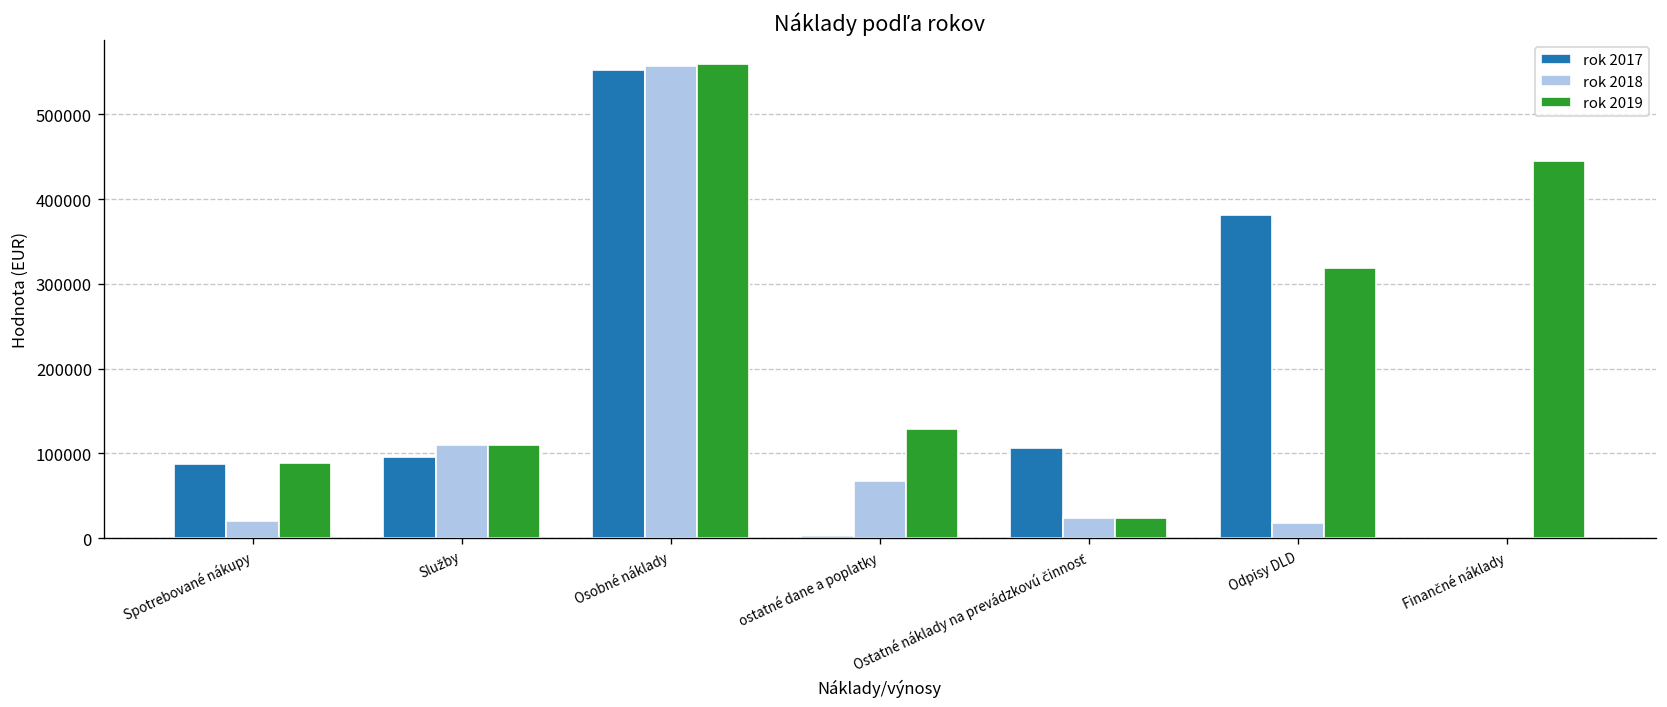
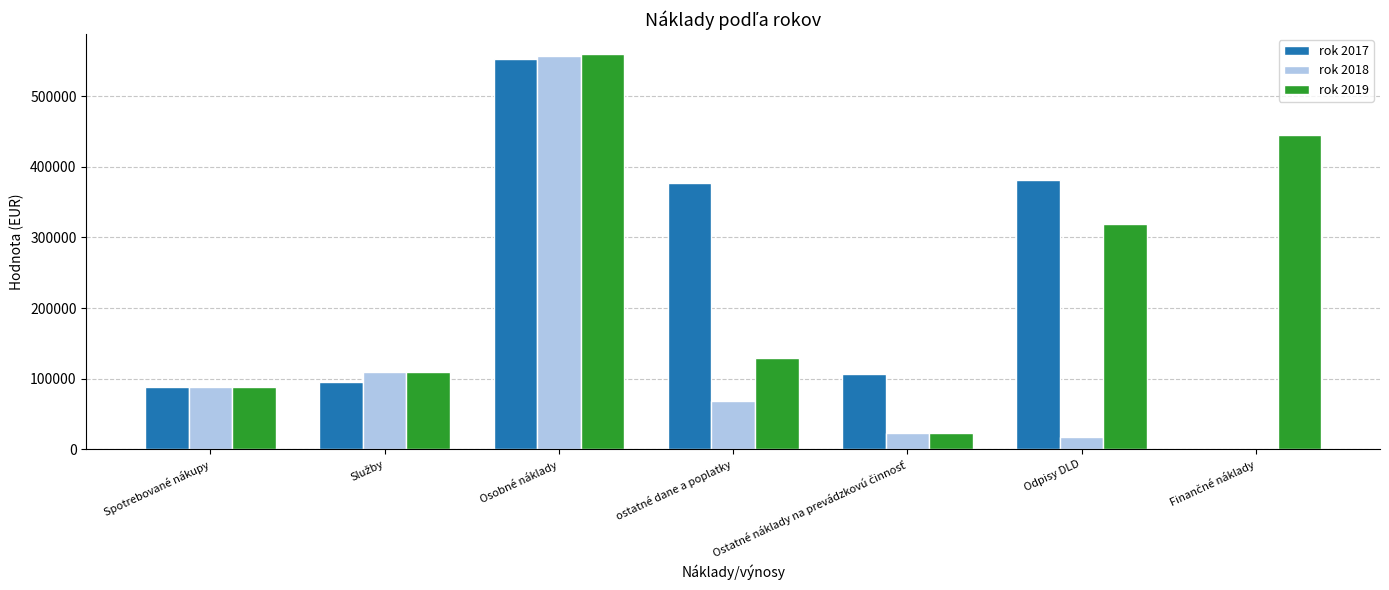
  {
    "rok 2017": {
      "Spotrebované nákupy": 90000,
      "Služby": 100000,
      "Osobné náklady": 550000,
-     "ostatné dane a poplatky": 0,
+     "ostatné dane a poplatky": 380000,
      "Ostatné náklady na prevádzkovú činnosť": 110000,
      "Odpisy DLD": 380000
    },
    "rok 2018": {
-     "Spotrebované nákupy": 20000,
+     "Spotrebované nákupy": 90000,
      "Služby": 110000,
      "Osobné náklady": 560000,
      "ostatné dane a poplatky": 70000,
      "Ostatné náklady na prevádzkovú činnosť": 20000,
      "Odpisy DLD": 20000
    },
    "rok 2019": {
      "Spotrebované nákupy": 90000,
      "Služby": 110000,
      "Osobné náklady": 560000,
      "ostatné dane a poplatky": 130000,
      "Ostatné náklady na prevádzkovú činnosť": 20000,
      "Odpisy DLD": 320000,
      "Finančné náklady": 440000
    }
  }
